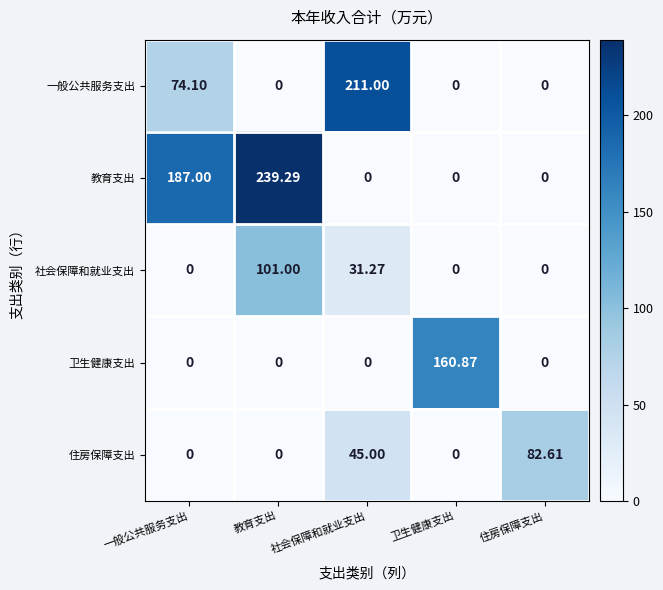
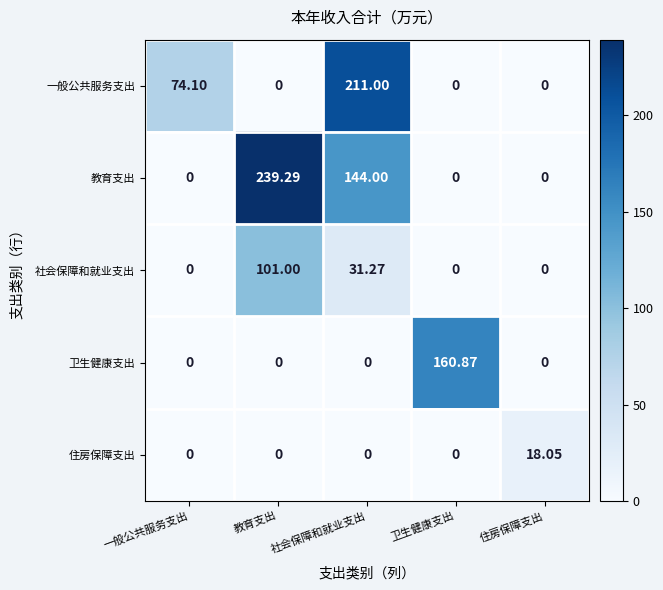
  {
    "一般公共服务支出": {
      "一般公共服务支出": 74.10,
      "教育支出": 0,
      "社会保障和就业支出": 211.00,
      "卫生健康支出": 0,
      "住房保障支出": 0
    },
    "教育支出": {
-     "一般公共服务支出": 187.00,
+     "一般公共服务支出": 0,
      "教育支出": 239.29,
-     "社会保障和就业支出": 0,
+     "社会保障和就业支出": 144.00,
      "卫生健康支出": 0,
      "住房保障支出": 0
    },
    "社会保障和就业支出": {
      "一般公共服务支出": 0,
      "教育支出": 101.00,
      "社会保障和就业支出": 31.27,
      "卫生健康支出": 0,
      "住房保障支出": 0
    },
    "卫生健康支出": {
      "一般公共服务支出": 0,
      "教育支出": 0,
      "社会保障和就业支出": 0,
      "卫生健康支出": 160.87,
      "住房保障支出": 0
    },
    "住房保障支出": {
      "一般公共服务支出": 0,
      "教育支出": 0,
-     "社会保障和就业支出": 45.00,
+     "社会保障和就业支出": 0,
      "卫生健康支出": 0,
-     "住房保障支出": 82.61
+     "住房保障支出": 18.05
    }
  }
